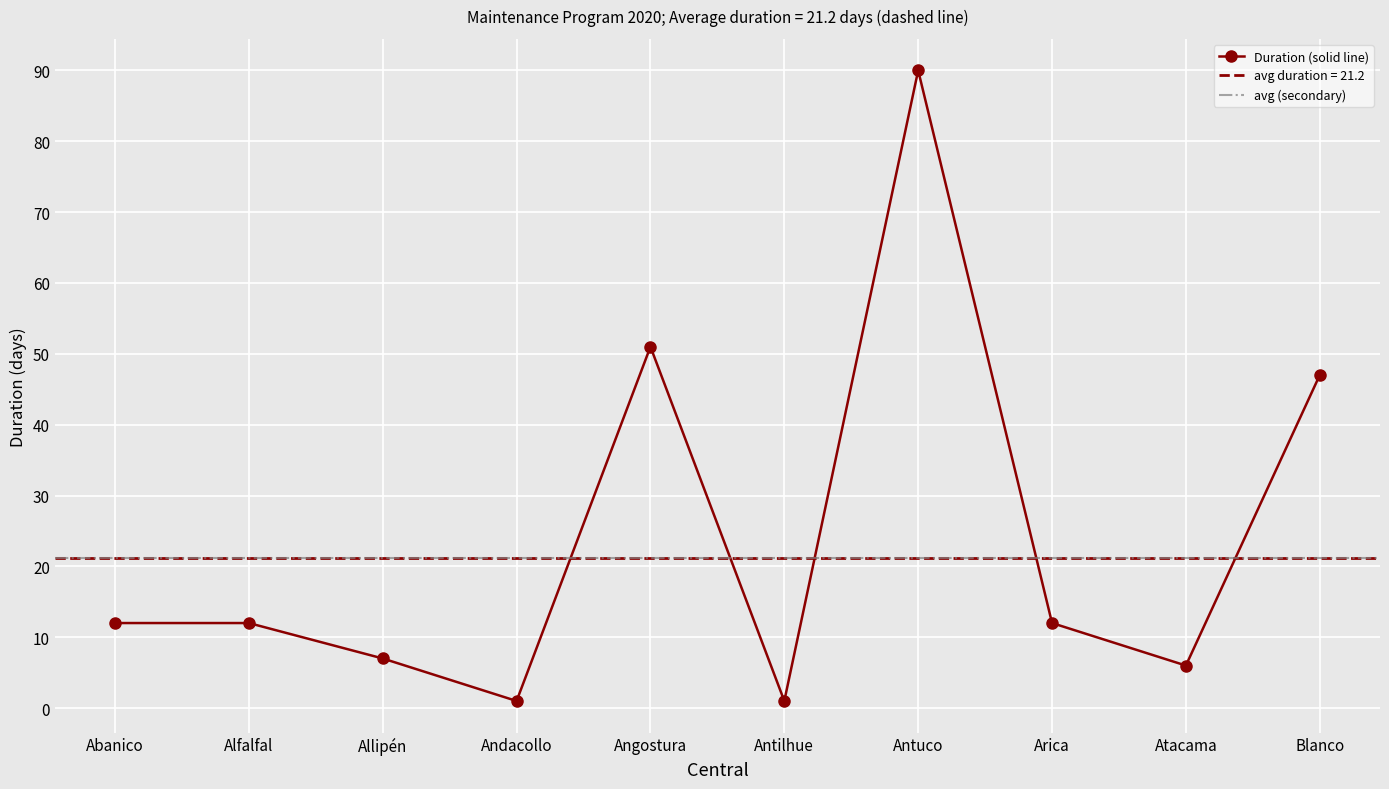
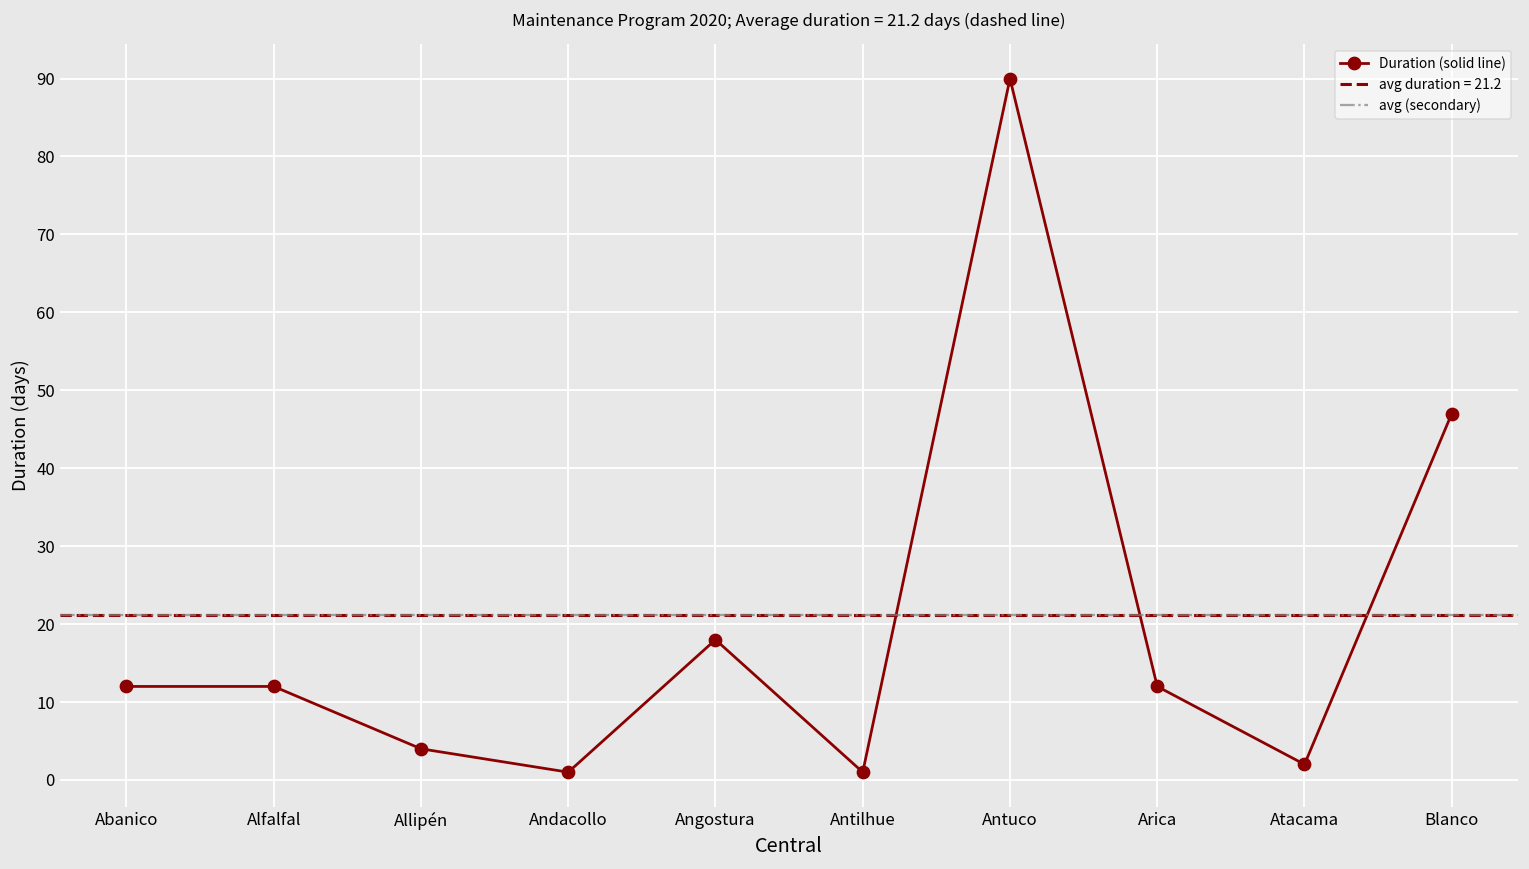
  {
    "Abanico": 12,
    "Alfalfal": 12,
-   "Allipén": 7,
+   "Allipén": 4,
    "Andacollo": 1,
-   "Angostura": 51,
+   "Angostura": 18,
    "Antilhue": 1,
    "Antuco": 90,
    "Arica": 12,
-   "Atacama": 6,
+   "Atacama": 2,
    "Blanco": 47
  }
